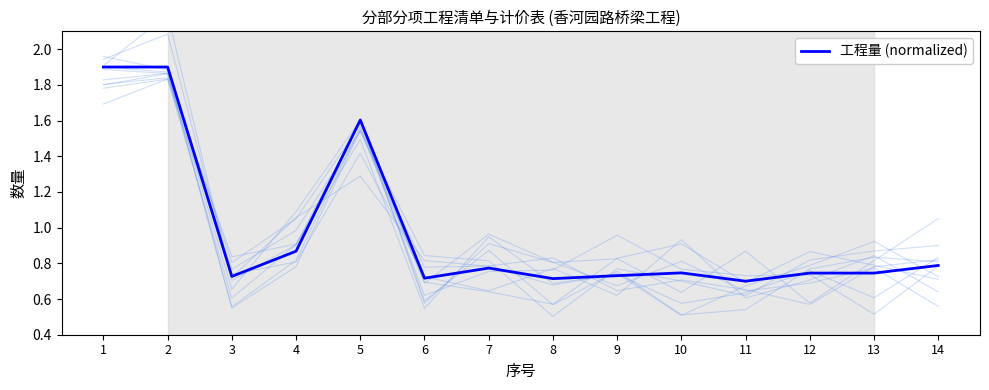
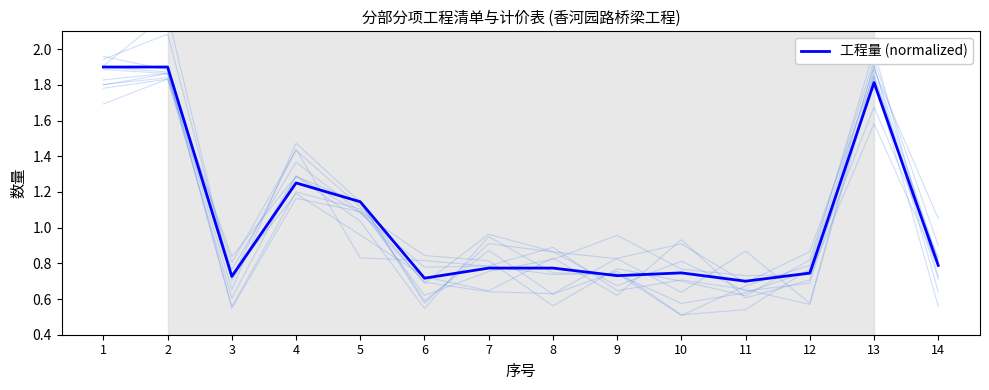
  {
    "工程量 (normalized)": {
      "2": 1.90,
-     "4": 0.87,
-     "5": 1.60,
-     "8": 0.71,
+     "4": 1.25,
+     "5": 1.14,
+     "8": 0.77,
      "10": 0.75,
-     "13": 0.75
+     "13": 1.81
    }
  }
